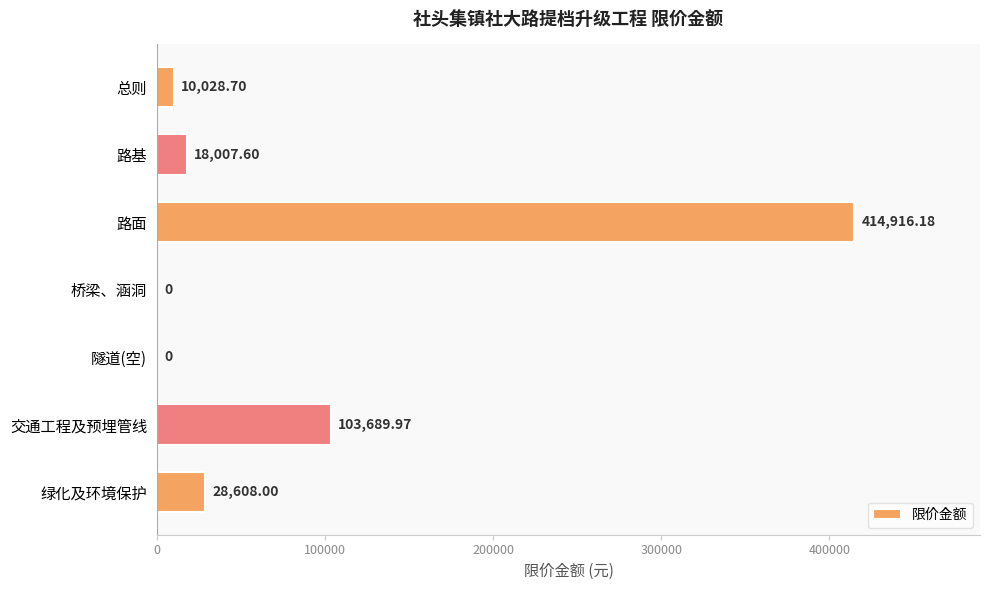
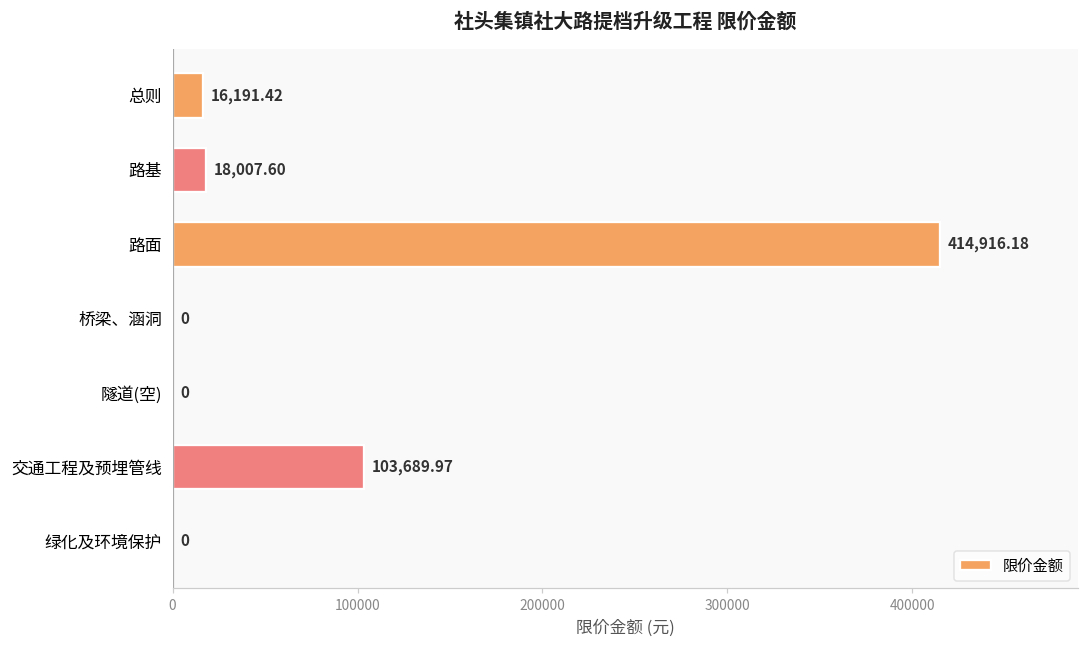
  {
-   "总则": "10,028.70",
+   "总则": "16,191.42",
    "路基": "18,007.60",
    "路面": "414,916.18",
    "桥梁、涵洞": "0",
    "隧道(空)": "0",
    "交通工程及预埋管线": "103,689.97",
-   "绿化及环境保护": "28,608.00"
+   "绿化及环境保护": "0"
  }
